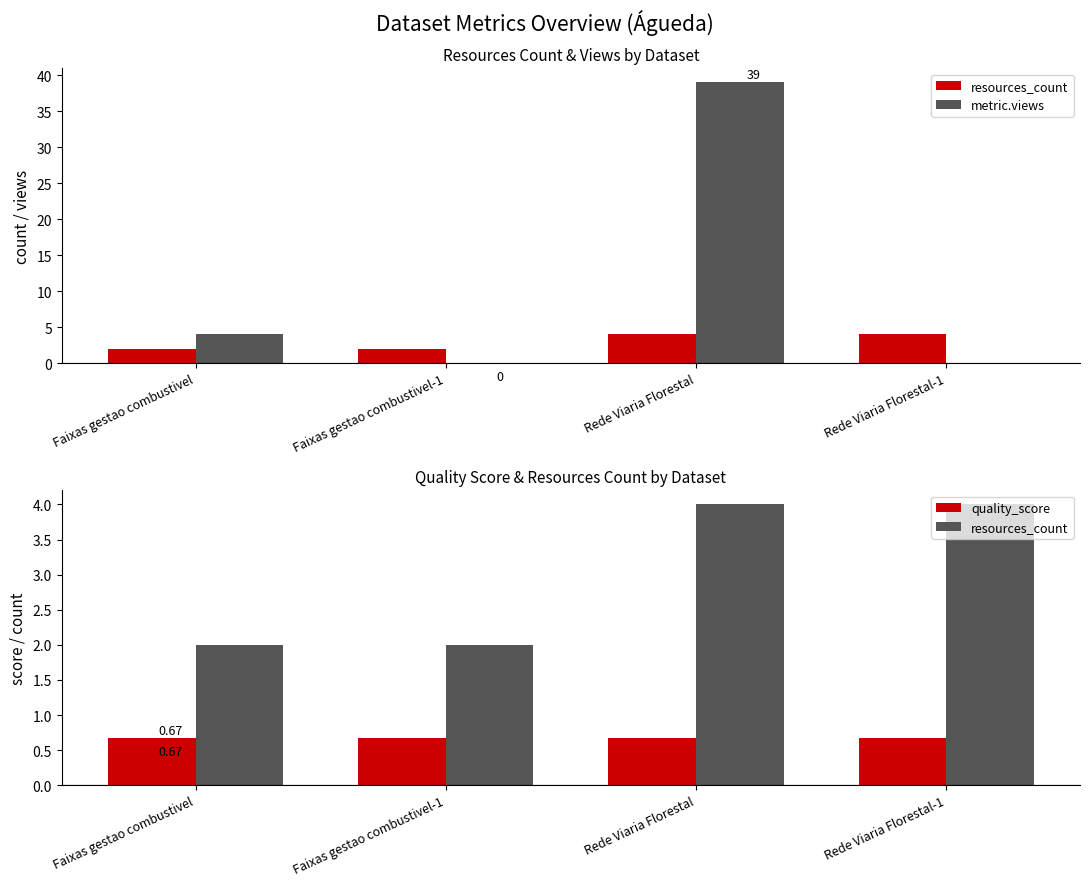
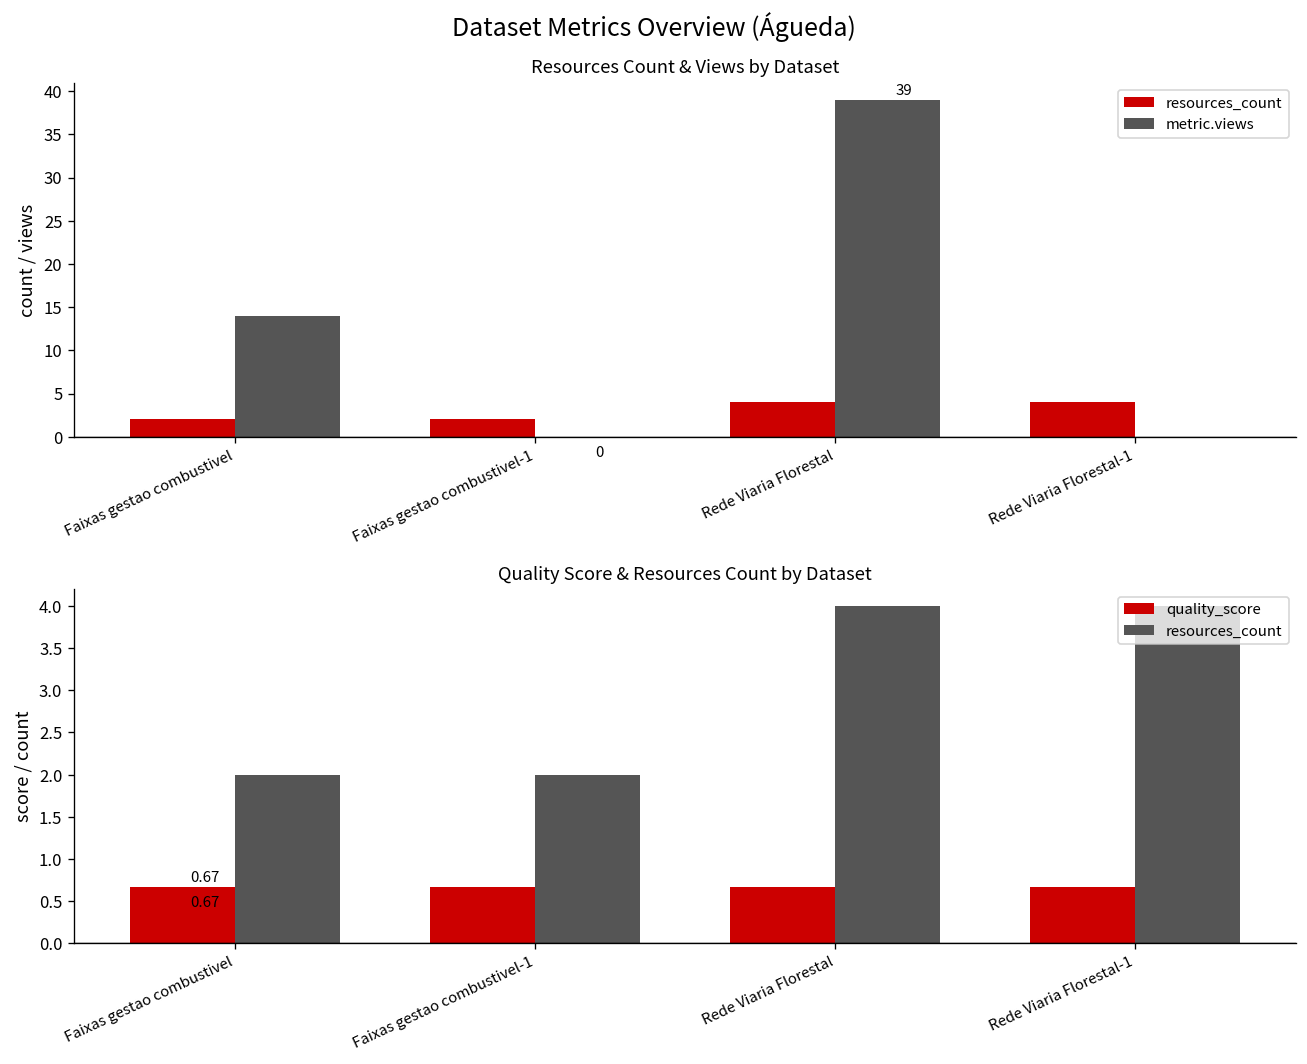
  {
    "Resources Count & Views by Dataset": {
      "metric.views": {
-       "Faixas gestao combustivel": 4,
+       "Faixas gestao combustivel": 14,
        "Rede Viaria Florestal-1": 0
      }
    },
    "Quality Score & Resources Count by Dataset": {
      "quality_score": {
        "Faixas gestao combustivel": 0.67
      },
      "resources_count": {
        "Faixas gestao combustivel": 2.0,
        "Faixas gestao combustivel-1": 2.0,
        "Rede Viaria Florestal": 4.0
      }
    }
  }
